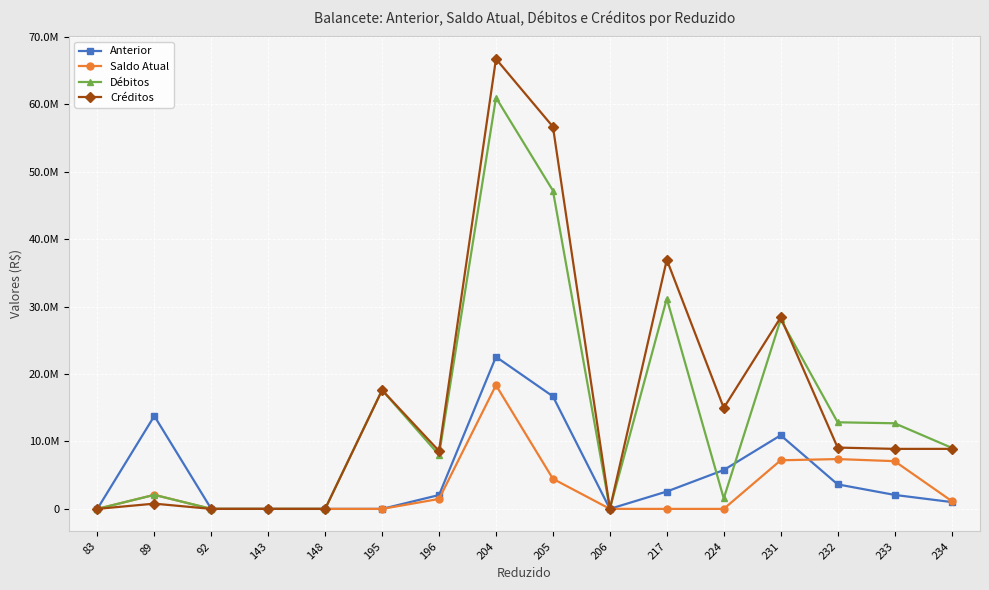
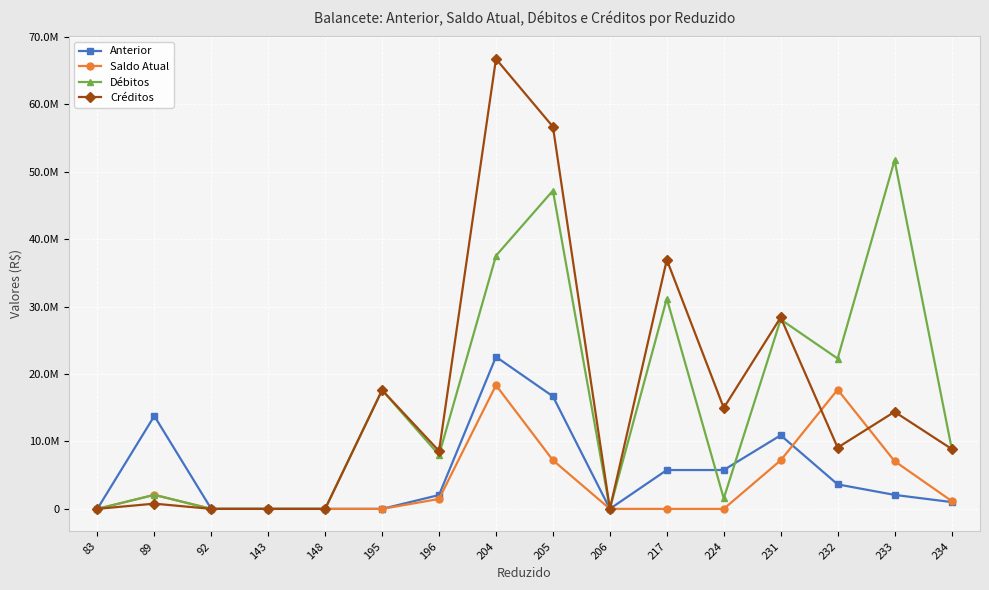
  {
    "Anterior": {
      "89": 14000000,
      "196": 2000000,
      "204": 23000000,
      "205": 17000000,
-     "217": 3000000,
+     "217": 6000000,
      "224": 6000000,
      "231": 11000000,
      "232": 4000000,
      "233": 2000000
    },
    "Saldo Atual": {
      "196": 1000000,
      "204": 18000000,
-     "205": 4000000,
+     "205": 7000000,
      "217": 0,
      "224": 0,
      "231": 7000000,
-     "232": 7000000,
+     "232": 18000000,
      "233": 7000000
    },
    "Débitos": {
      "196": 8000000,
-     "204": 61000000,
+     "204": 38000000,
      "205": 47000000,
      "217": 31000000,
      "224": 2000000,
-     "232": 13000000,
-     "233": 13000000
+     "232": 22000000,
+     "233": 52000000
    },
    "Créditos": {
      "89": 1000000,
      "196": 9000000,
      "204": 67000000,
      "205": 57000000,
      "217": 37000000,
      "224": 15000000,
      "232": 9000000,
-     "233": 9000000
+     "233": 14000000
    }
  }
